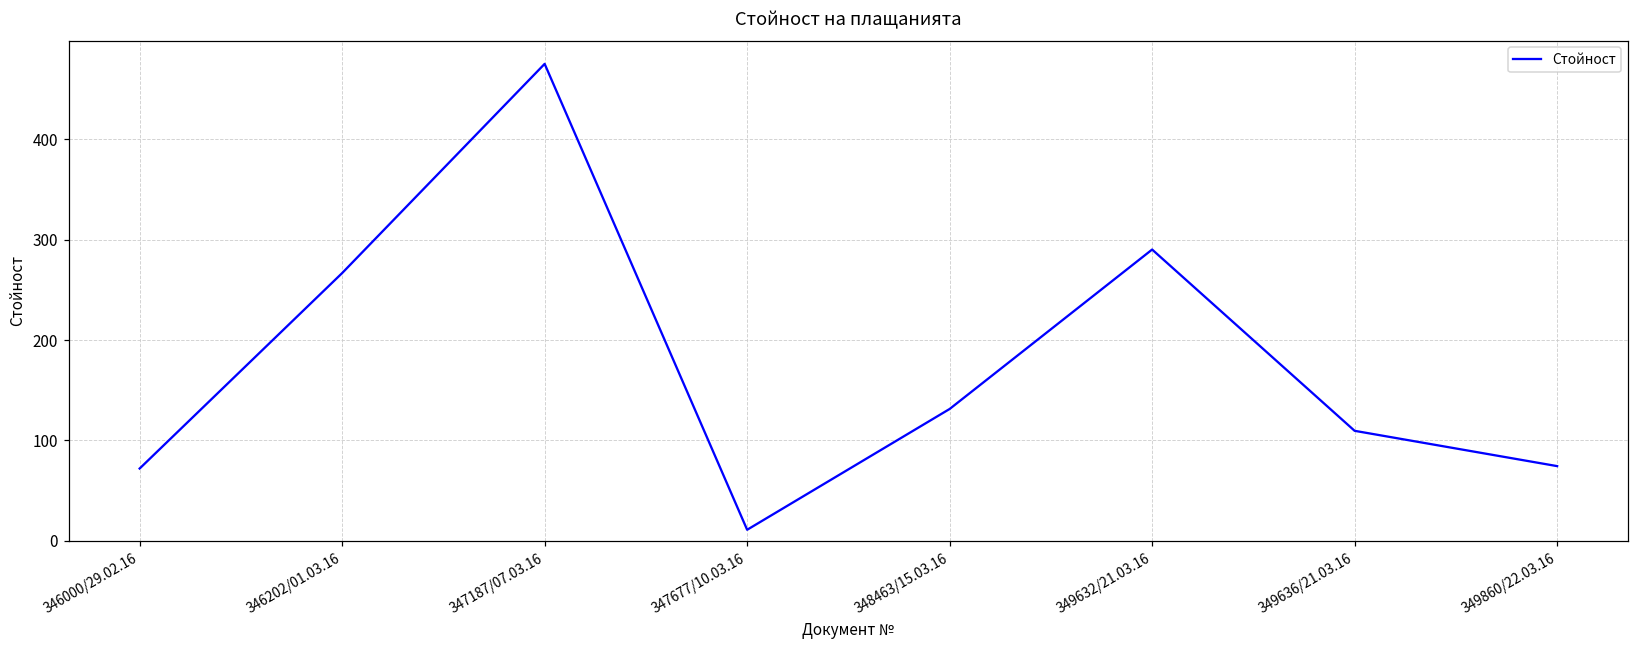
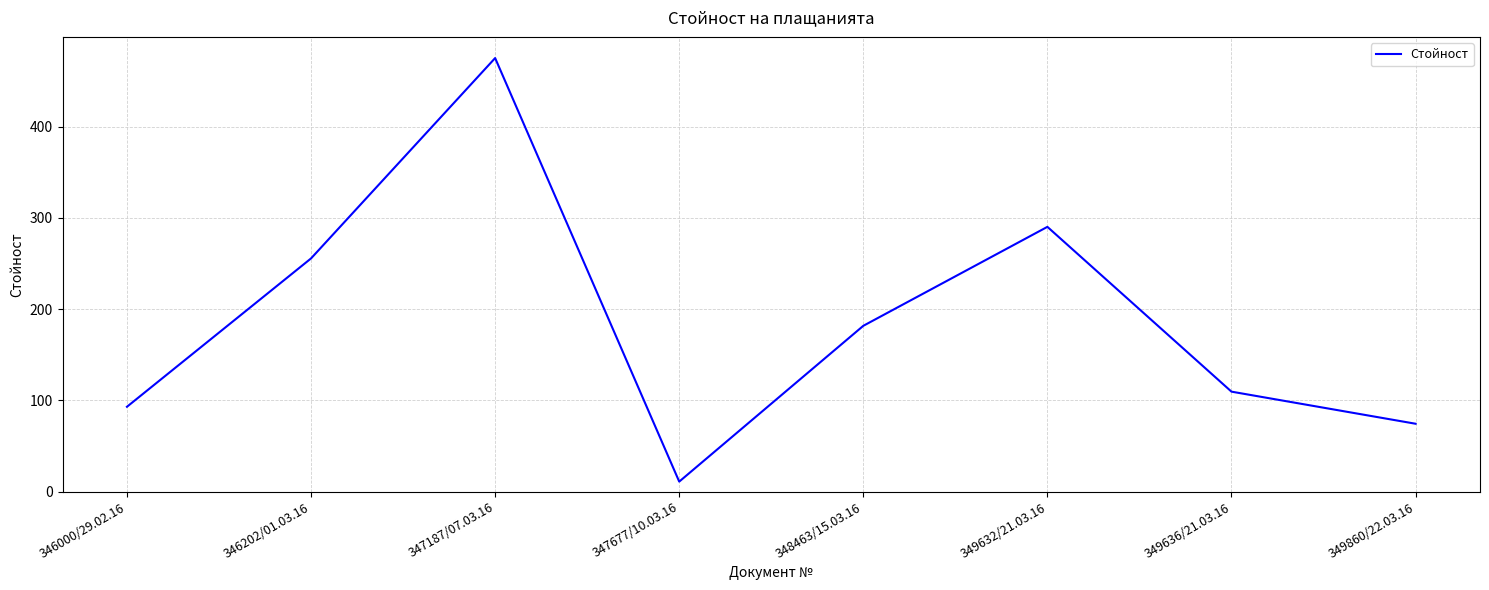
  {
-   "346000/29.02.16": 70,
-   "346202/01.03.16": 270,
+   "346000/29.02.16": 90,
+   "346202/01.03.16": 260,
    "347187/07.03.16": 480,
    "347677/10.03.16": 10,
-   "348463/15.03.16": 130,
+   "348463/15.03.16": 180,
    "349632/21.03.16": 290,
    "349636/21.03.16": 110,
    "349860/22.03.16": 70
  }
